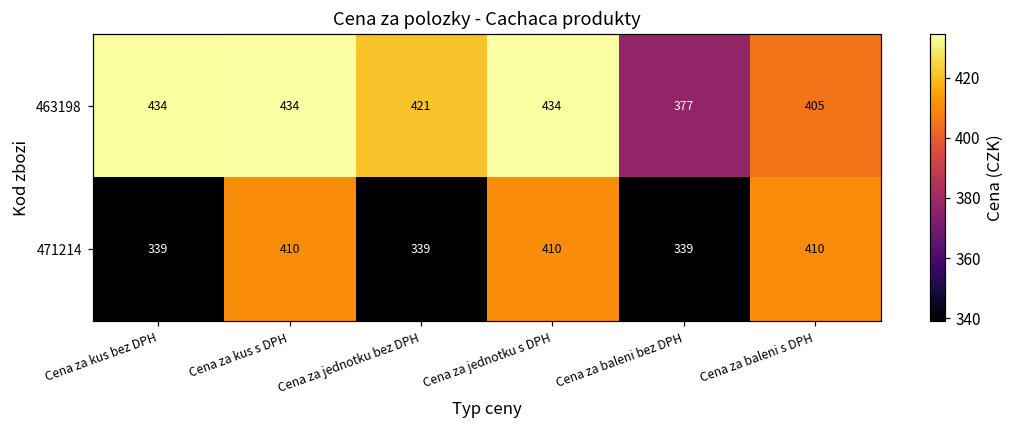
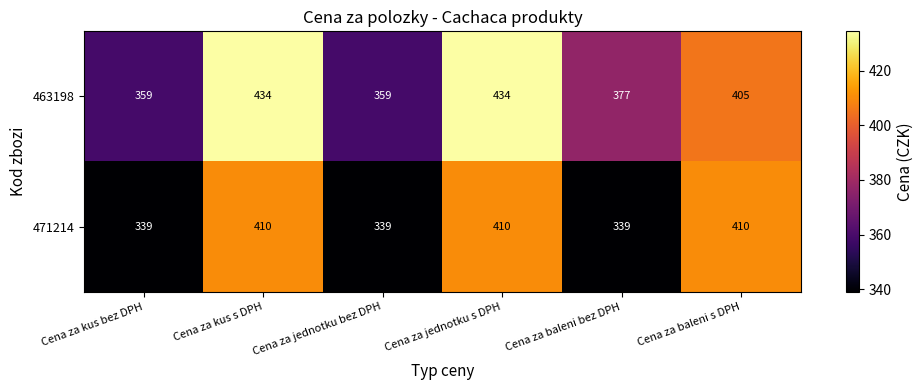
  {
    "463198": {
-     "Cena za kus bez DPH": 434,
+     "Cena za kus bez DPH": 359,
      "Cena za kus s DPH": 434,
-     "Cena za jednotku bez DPH": 421,
+     "Cena za jednotku bez DPH": 359,
      "Cena za jednotku s DPH": 434,
      "Cena za baleni bez DPH": 377,
      "Cena za baleni s DPH": 405
    },
    "471214": {
      "Cena za kus bez DPH": 339,
      "Cena za kus s DPH": 410,
      "Cena za jednotku bez DPH": 339,
      "Cena za jednotku s DPH": 410,
      "Cena za baleni bez DPH": 339,
      "Cena za baleni s DPH": 410
    }
  }
